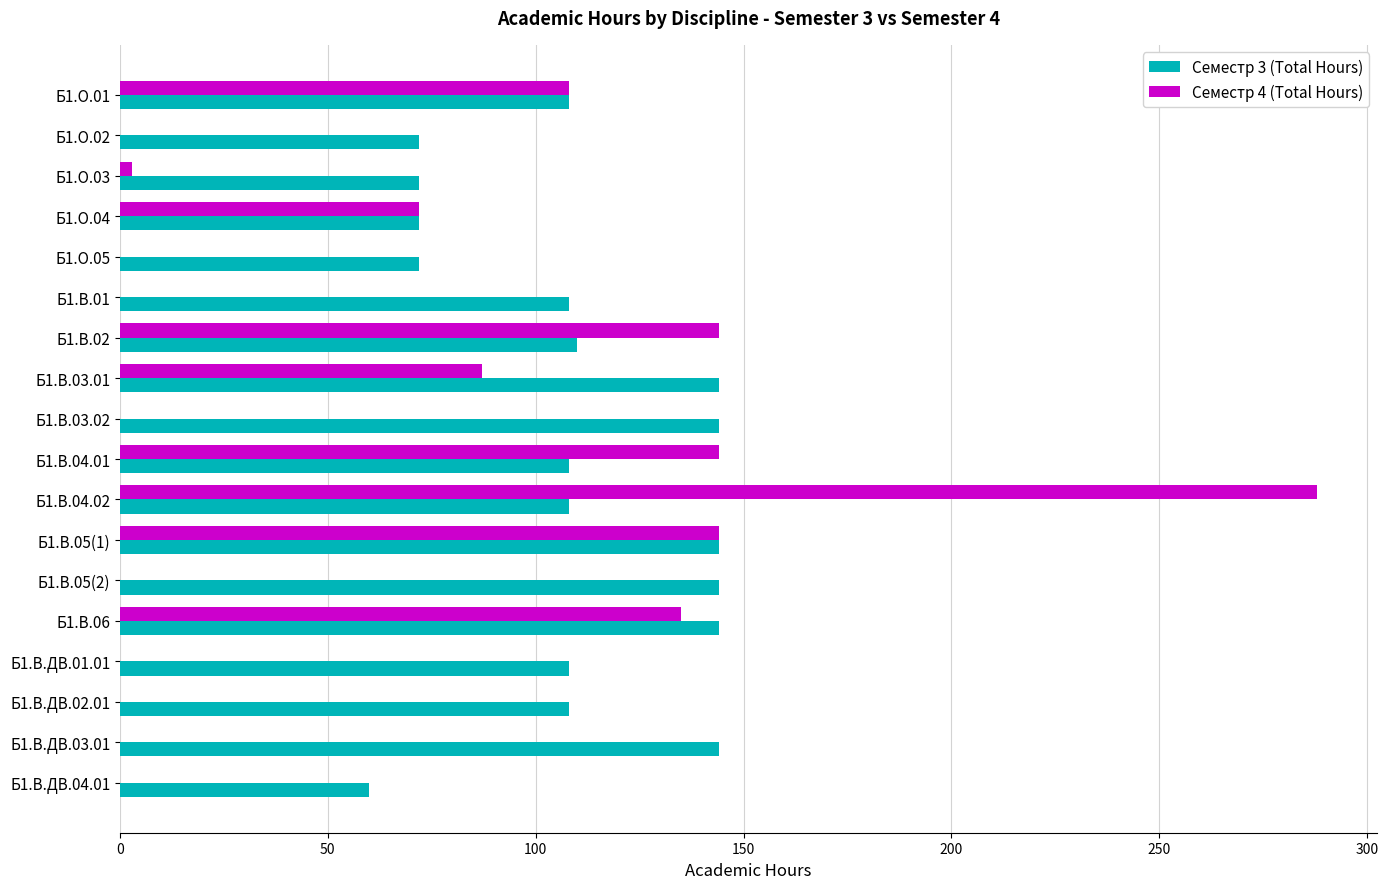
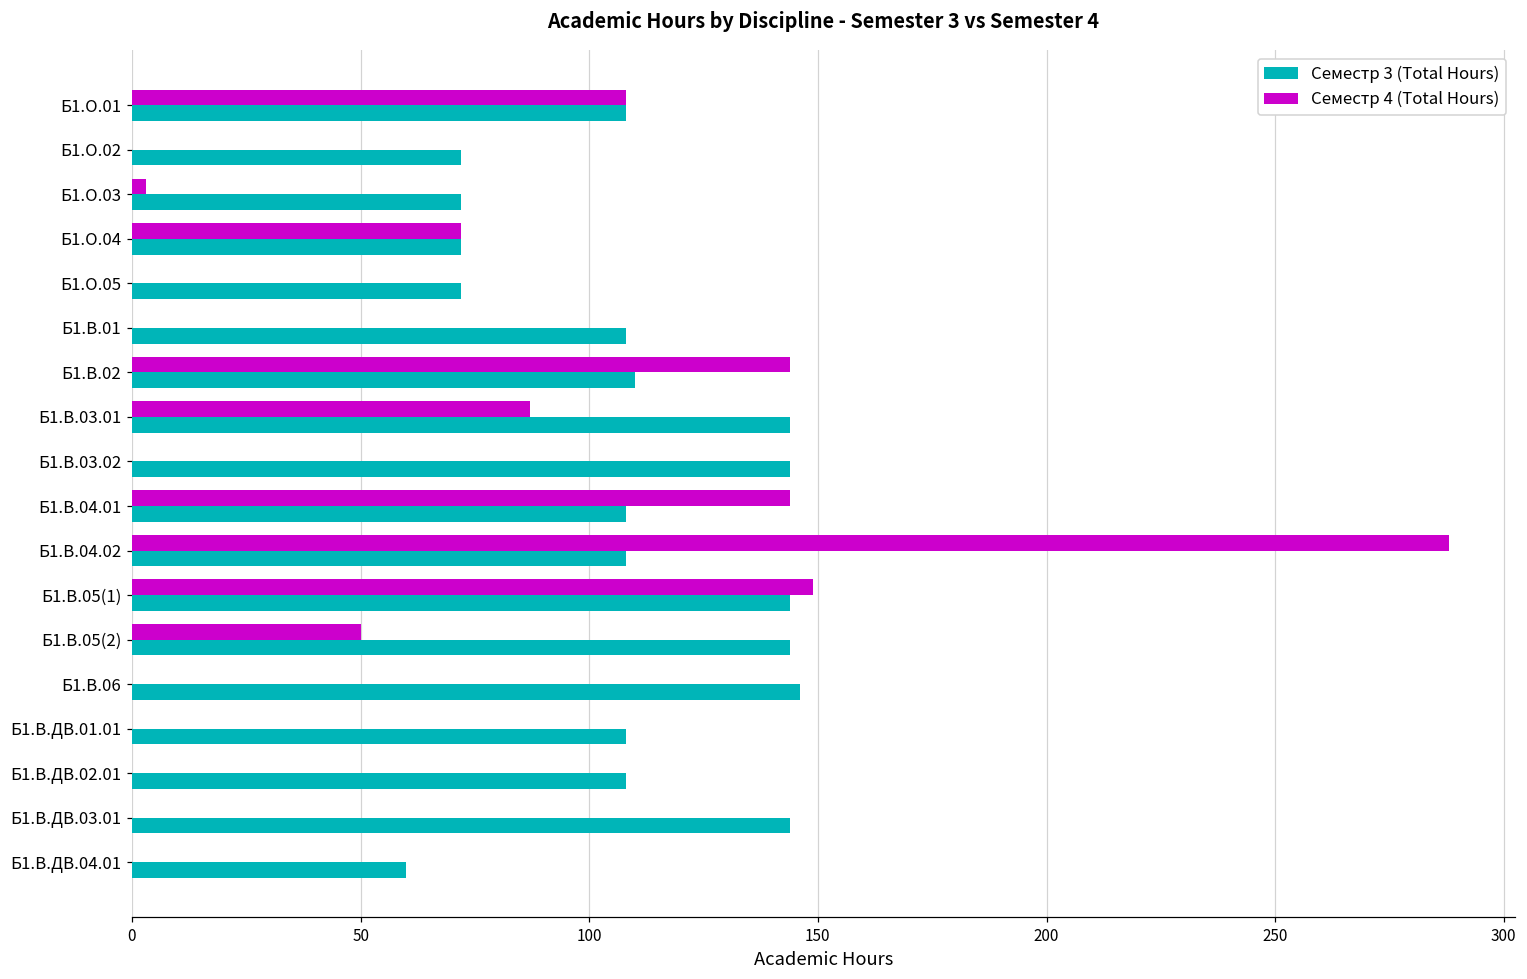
  {
    "Семестр 3 (Total Hours)": {
      "Б1.О.01": 108,
      "Б1.О.02": 72,
      "Б1.О.03": 72,
      "Б1.О.04": 72,
      "Б1.О.05": 72,
      "Б1.В.01": 108,
      "Б1.В.02": 110,
      "Б1.В.03.01": 144,
      "Б1.В.03.02": 144,
      "Б1.В.04.01": 108,
      "Б1.В.04.02": 108,
      "Б1.В.05(1)": 144,
      "Б1.В.05(2)": 144,
-     "Б1.В.06": 144,
+     "Б1.В.06": 146,
      "Б1.В.ДВ.01.01": 108,
      "Б1.В.ДВ.02.01": 108,
      "Б1.В.ДВ.03.01": 144,
      "Б1.В.ДВ.04.01": 60
    },
    "Семестр 4 (Total Hours)": {
      "Б1.О.01": 108,
      "Б1.О.02": 0,
      "Б1.О.03": 3,
      "Б1.О.04": 72,
      "Б1.О.05": 0,
      "Б1.В.01": 0,
      "Б1.В.02": 144,
      "Б1.В.03.01": 87,
      "Б1.В.03.02": 0,
      "Б1.В.04.01": 144,
      "Б1.В.04.02": 288,
-     "Б1.В.05(1)": 144,
-     "Б1.В.05(2)": 0,
-     "Б1.В.06": 135,
+     "Б1.В.05(1)": 149,
+     "Б1.В.05(2)": 50,
+     "Б1.В.06": 0,
      "Б1.В.ДВ.01.01": 0,
      "Б1.В.ДВ.02.01": 0,
      "Б1.В.ДВ.03.01": 0,
      "Б1.В.ДВ.04.01": 0
    }
  }
